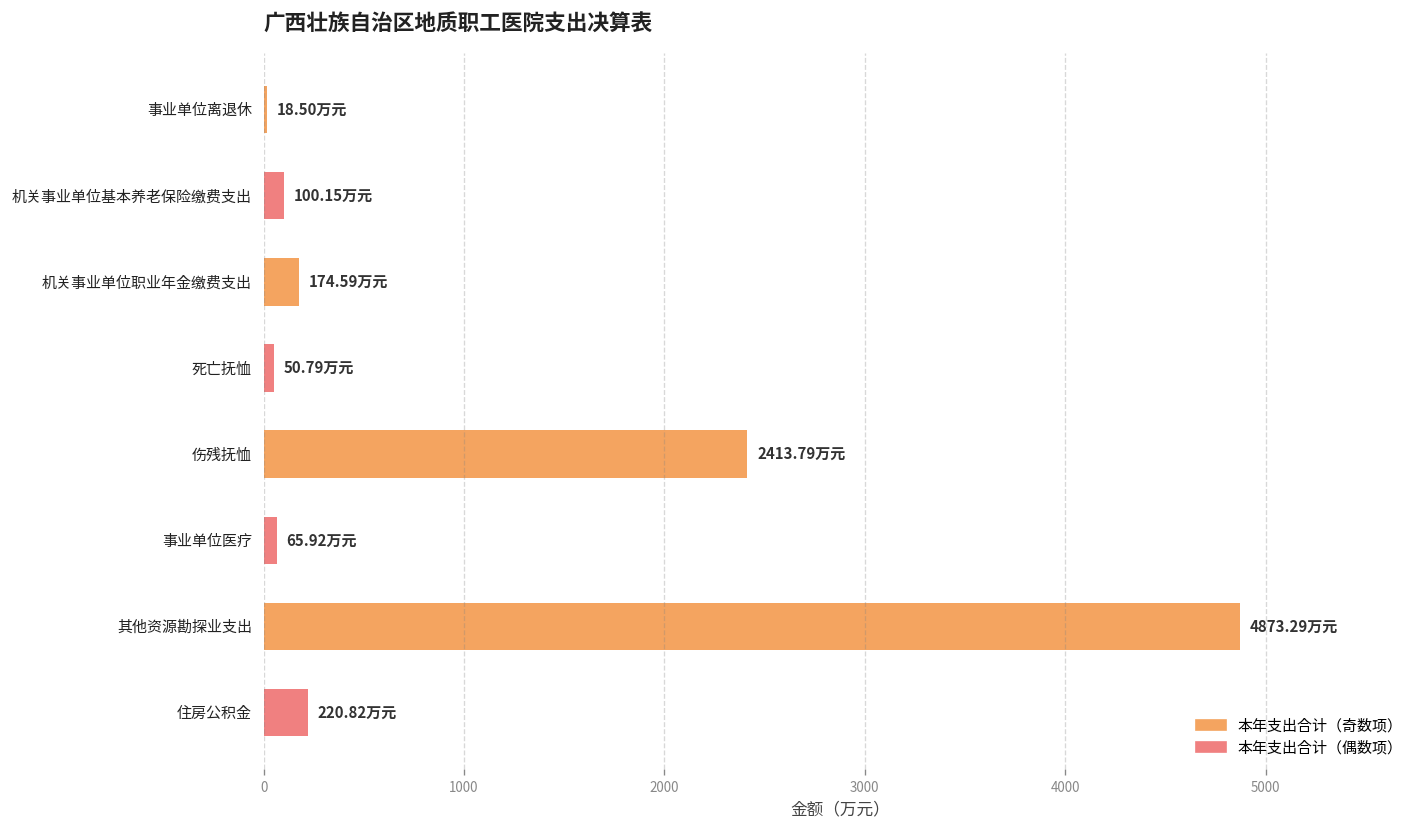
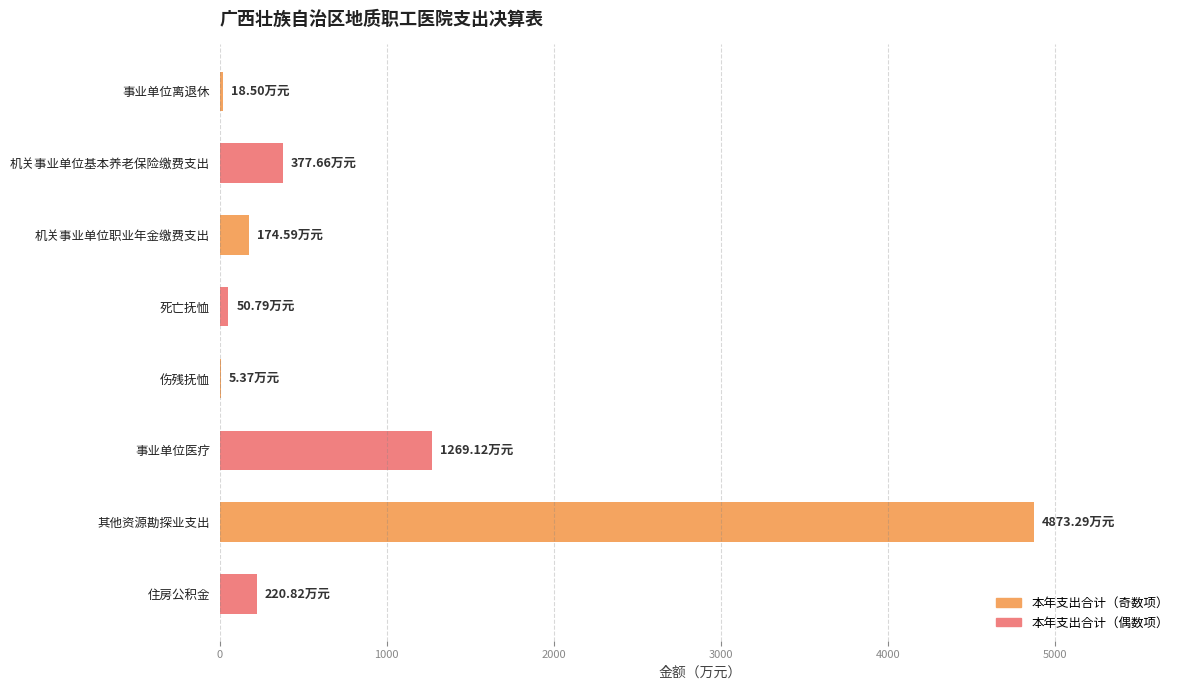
  {
    "事业单位离退休": 18.50,
-   "机关事业单位基本养老保险缴费支出": 100.15,
+   "机关事业单位基本养老保险缴费支出": 377.66,
    "机关事业单位职业年金缴费支出": 174.59,
    "死亡抚恤": 50.79,
-   "伤残抚恤": 2413.79,
-   "事业单位医疗": 65.92,
+   "伤残抚恤": 5.37,
+   "事业单位医疗": 1269.12,
    "其他资源勘探业支出": 4873.29,
    "住房公积金": 220.82
  }
